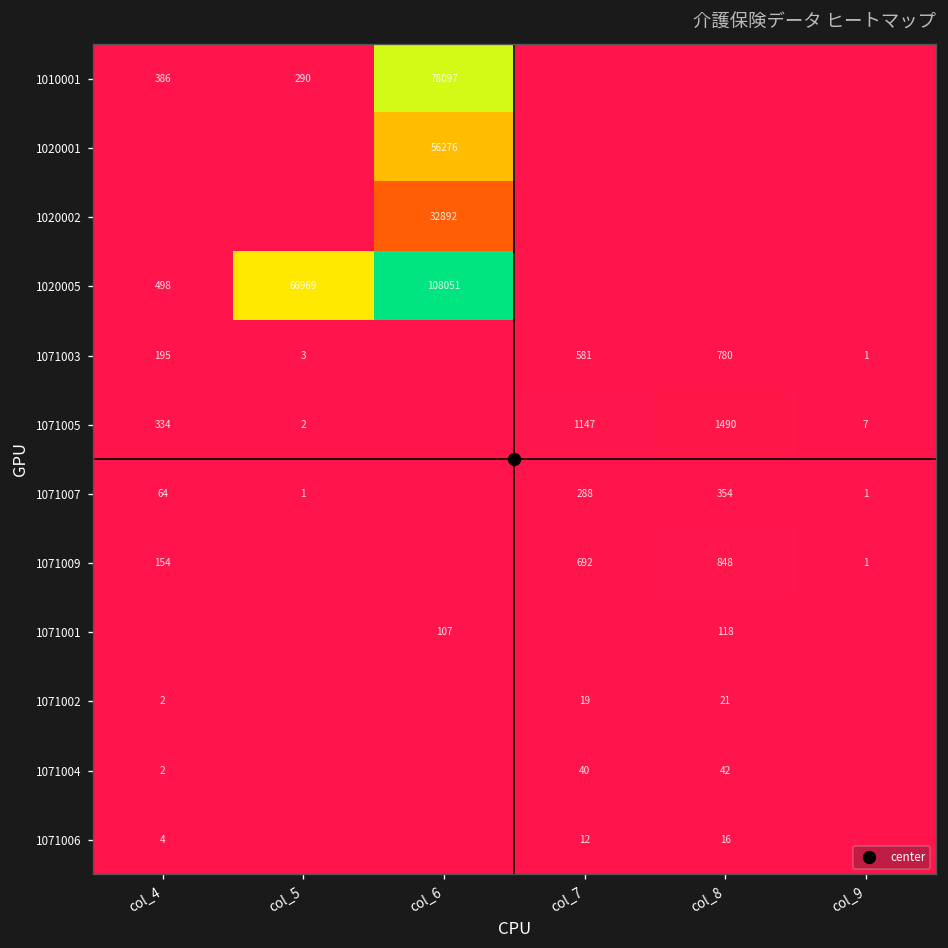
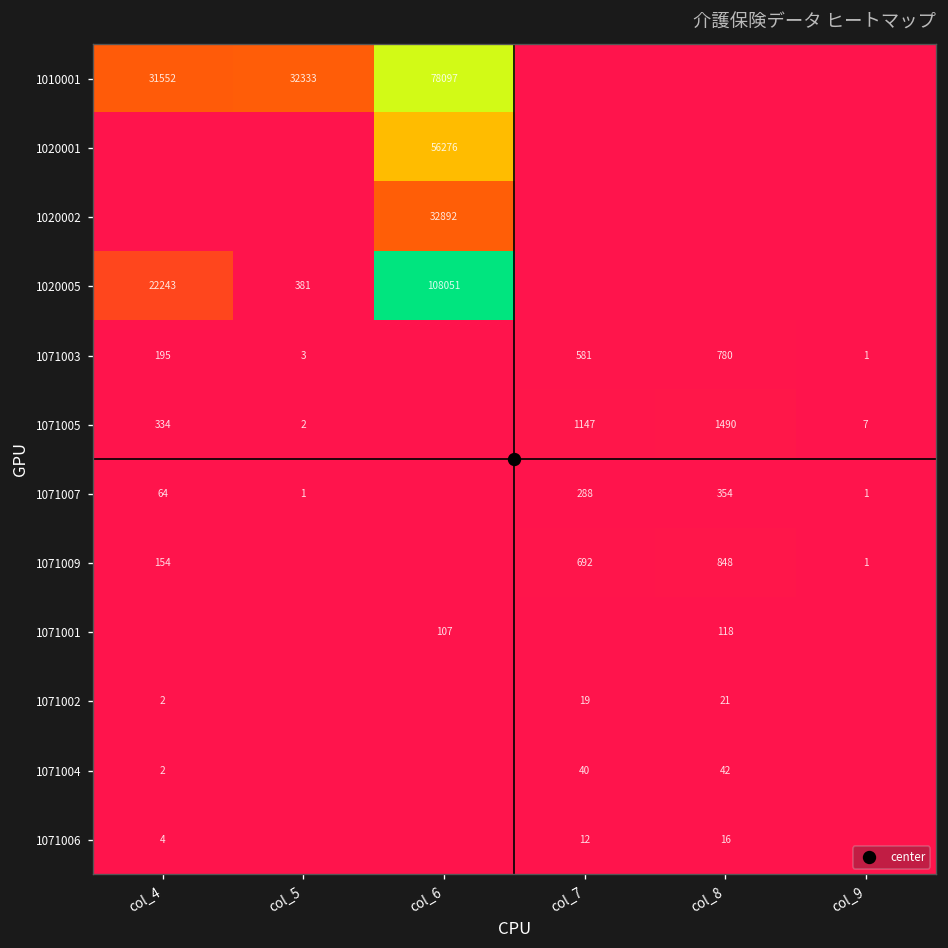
  {
    "1010001": {
-     "col_4": 386,
-     "col_5": 290,
+     "col_4": 31552,
+     "col_5": 32333,
      "col_6": 78097
    },
    "1020001": {
      "col_6": 56276
    },
    "1020002": {
      "col_6": 32892
    },
    "1020005": {
-     "col_4": 498,
-     "col_5": 66969,
+     "col_4": 22243,
+     "col_5": 381,
      "col_6": 108051
    },
    "1071003": {
      "col_4": 195,
      "col_5": 3,
      "col_7": 581,
      "col_8": 780,
      "col_9": 1
    },
    "1071005": {
      "col_4": 334,
      "col_5": 2,
      "col_7": 1147,
      "col_8": 1490,
      "col_9": 7
    },
    "1071007": {
      "col_4": 64,
      "col_5": 1,
      "col_7": 288,
      "col_8": 354,
      "col_9": 1
    },
    "1071009": {
      "col_4": 154,
      "col_7": 692,
      "col_8": 848,
      "col_9": 1
    },
    "1071001": {
      "col_6": 107,
      "col_8": 118
    },
    "1071002": {
      "col_4": 2,
      "col_7": 19,
      "col_8": 21
    },
    "1071004": {
      "col_4": 2,
      "col_7": 40,
      "col_8": 42
    },
    "1071006": {
      "col_4": 4,
      "col_7": 12,
      "col_8": 16
    }
  }
